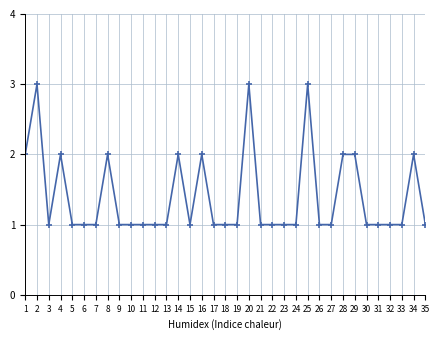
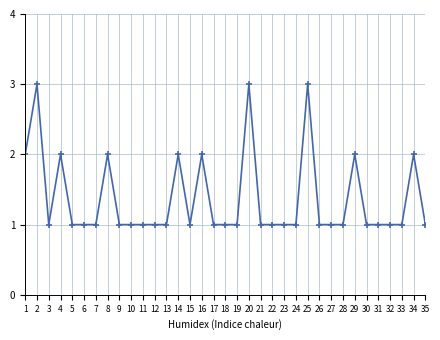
  {
    "1": 2,
    "2": 3,
    "3": 1,
    "4": 2,
    "5": 1,
    "6": 1,
    "7": 1,
    "8": 2,
    "9": 1,
    "10": 1,
    "11": 1,
    "12": 1,
    "13": 1,
    "14": 2,
    "15": 1,
    "16": 2,
    "17": 1,
    "18": 1,
    "19": 1,
    "20": 3,
    "21": 1,
    "22": 1,
    "23": 1,
    "24": 1,
    "25": 3,
    "26": 1,
    "27": 1,
-   "28": 2,
+   "28": 1,
    "29": 2,
    "30": 1,
    "31": 1,
    "32": 1,
    "33": 1,
    "34": 2,
    "35": 1
  }
